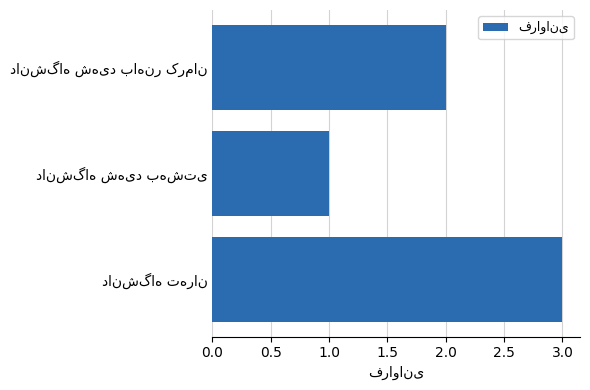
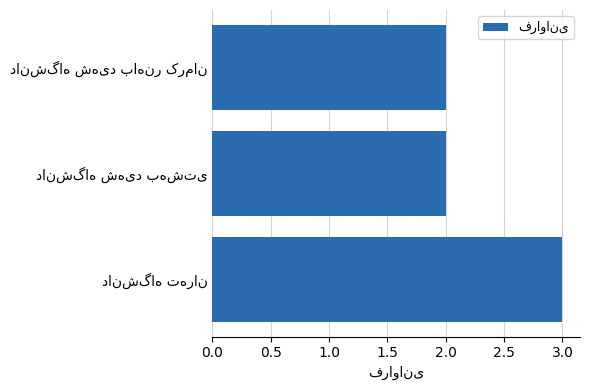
  {
    "دانشگاه شهید باهنر کرمان": 2,
-   "دانشگاه شهید بهشتی": 1,
+   "دانشگاه شهید بهشتی": 2,
    "دانشگاه تهران": 3
  }
